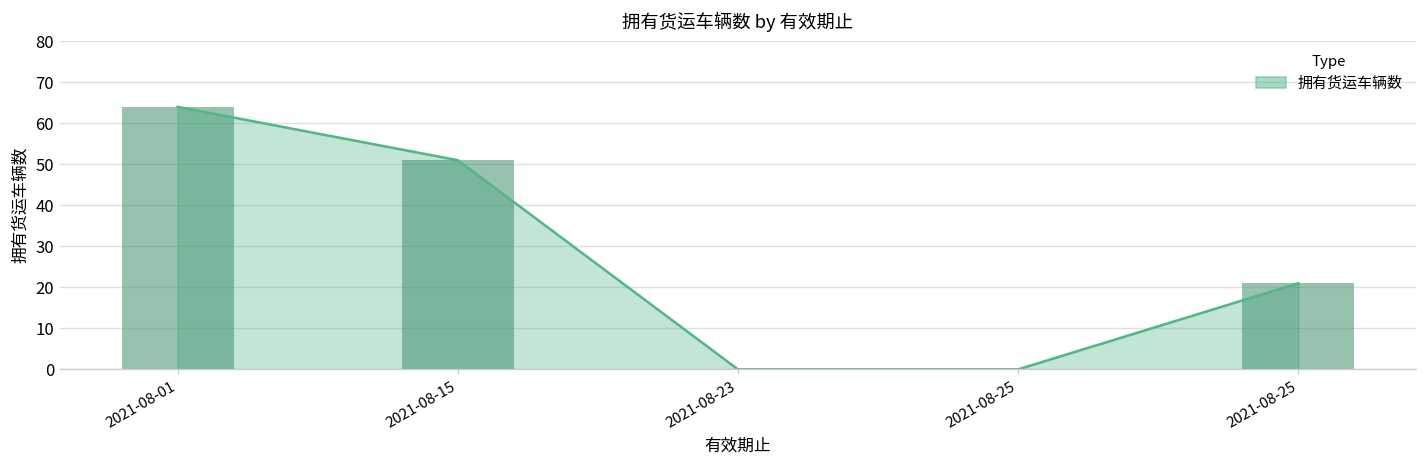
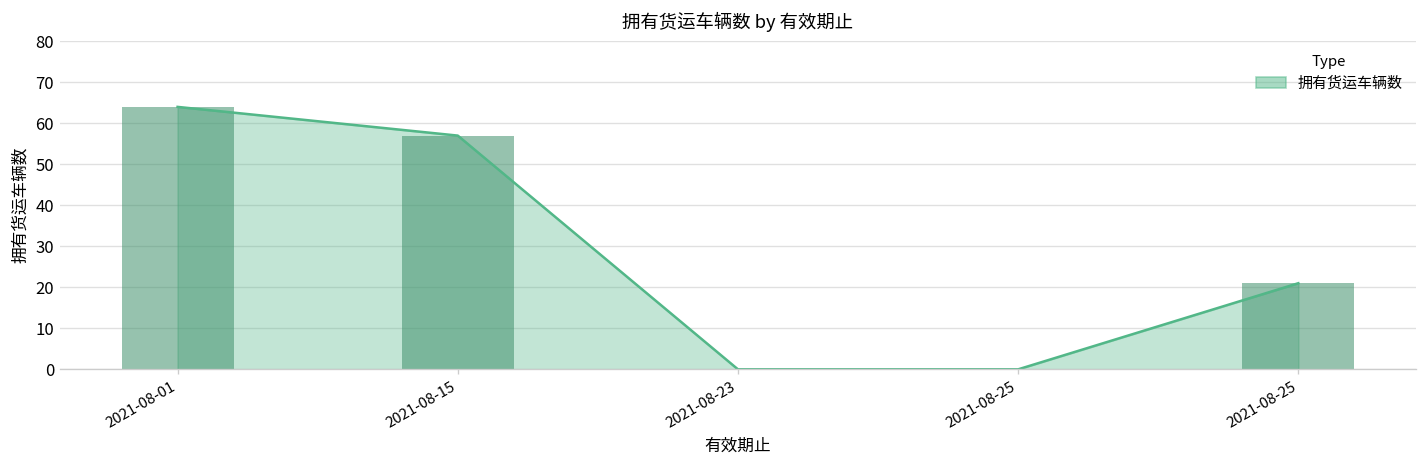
  {
    "2021-08-01": 64,
-   "2021-08-15": 51,
+   "2021-08-15": 57,
    "2021-08-23": 0
  }
